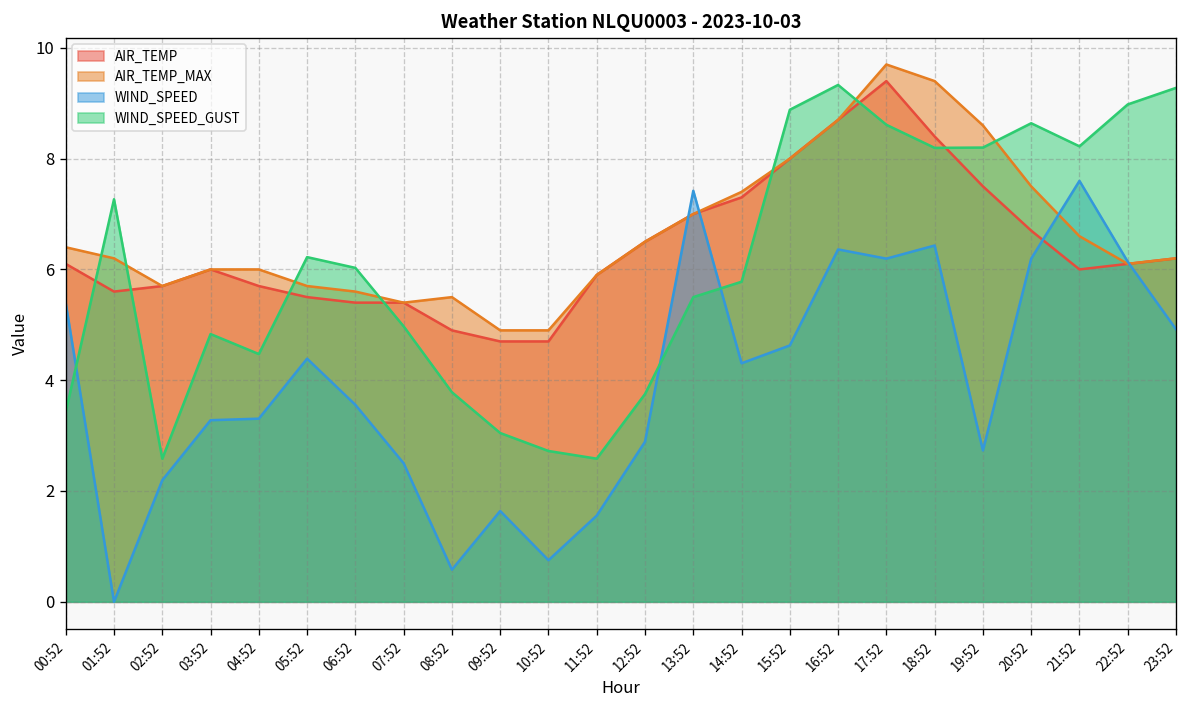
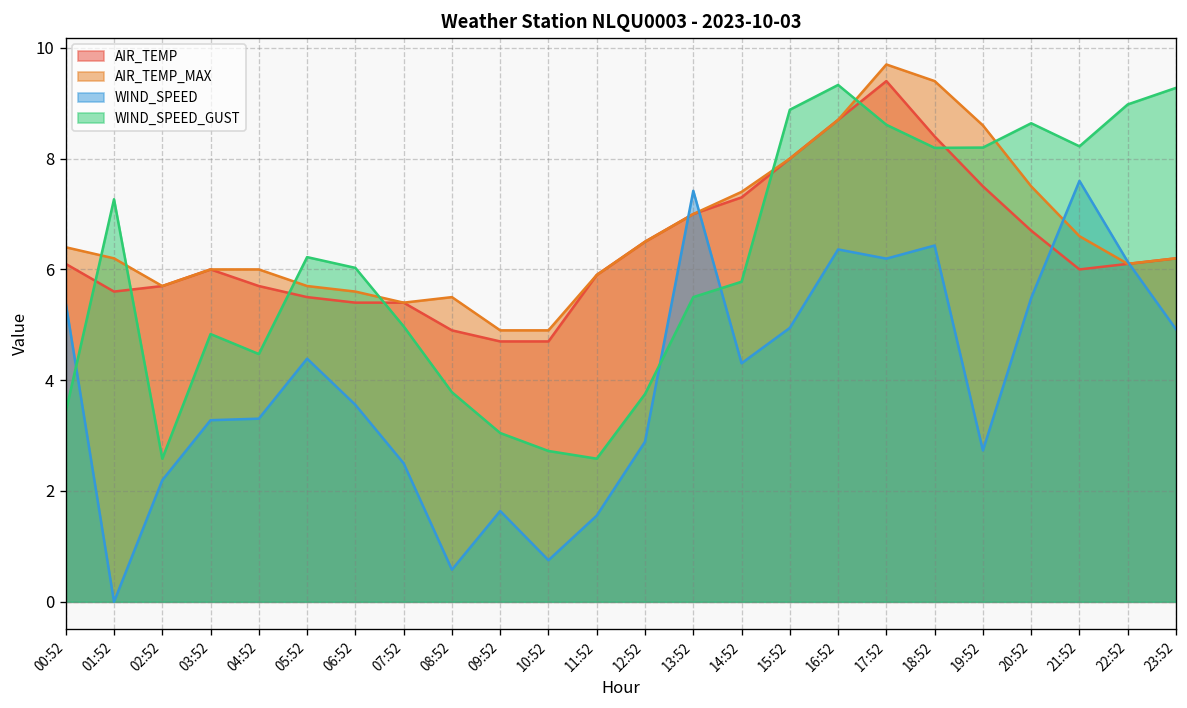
  {
    "WIND_SPEED": {
      "00:52": 5.4,
      "01:52": 0.0,
      "02:52": 2.2,
      "03:52": 3.3,
      "04:52": 3.3,
      "05:52": 4.4,
      "06:52": 3.6,
      "07:52": 2.5,
      "08:52": 0.6,
      "09:52": 1.6,
      "10:52": 0.8,
      "11:52": 1.6,
      "12:52": 2.9,
      "13:52": 7.4,
      "14:52": 4.3,
-     "15:52": 4.6,
+     "15:52": 4.9,
      "16:52": 6.4,
      "17:52": 6.2,
      "18:52": 6.4,
      "19:52": 2.7,
-     "20:52": 6.2,
+     "20:52": 5.5,
      "21:52": 7.6,
      "23:52": 4.9
    },
    "WIND_SPEED_GUST": {
      "00:52": 3.4,
      "01:52": 7.3,
      "02:52": 2.6,
      "03:52": 4.8,
      "04:52": 4.5,
      "05:52": 6.2,
      "06:52": 6.0,
      "07:52": 5.0,
      "08:52": 3.8,
      "09:52": 3.0,
      "10:52": 2.7,
      "11:52": 2.6,
      "12:52": 3.8,
      "13:52": 5.5,
      "14:52": 5.8,
      "15:52": 8.9,
      "16:52": 9.3,
      "17:52": 8.6,
      "18:52": 8.2,
      "19:52": 8.2,
      "20:52": 8.6,
      "21:52": 8.2,
      "22:52": 9.0,
      "23:52": 9.3
    }
  }
